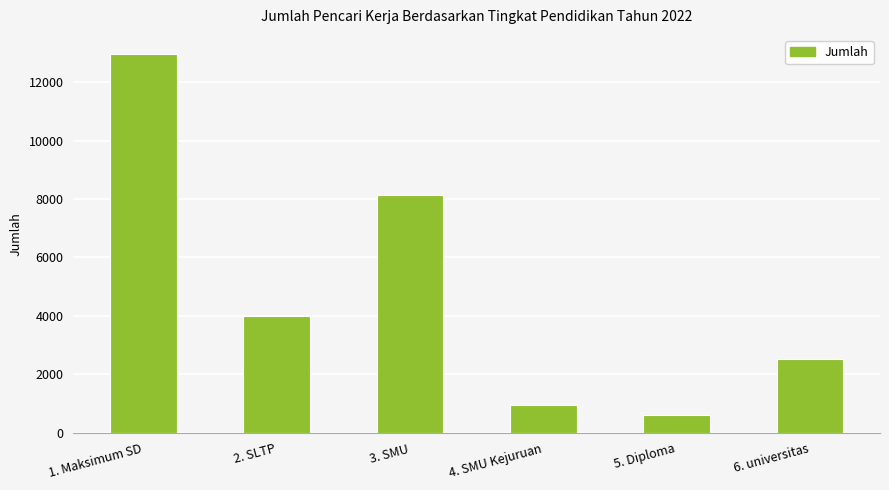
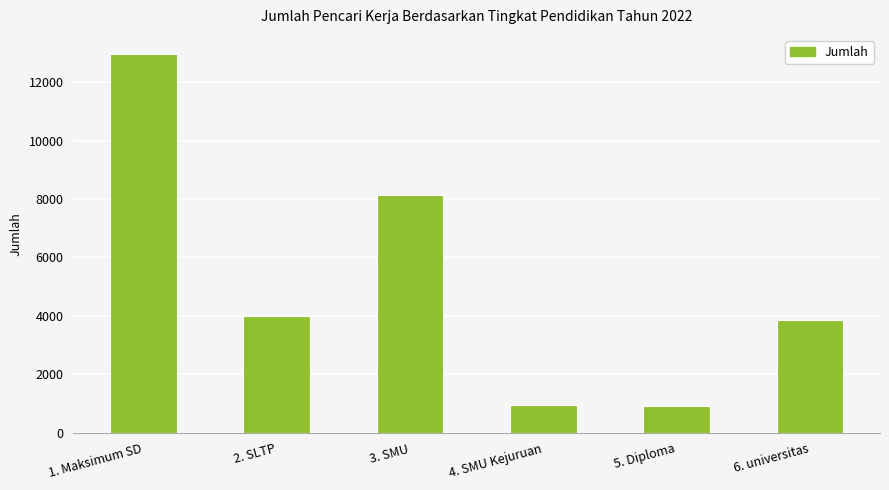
  {
    "1. Maksimum SD": 13000,
    "2. SLTP": 4000,
    "3. SMU": 8200,
    "4. SMU Kejuruan": 1000,
-   "5. Diploma": 600,
-   "6. universitas": 2500
+   "5. Diploma": 900,
+   "6. universitas": 3900
  }
